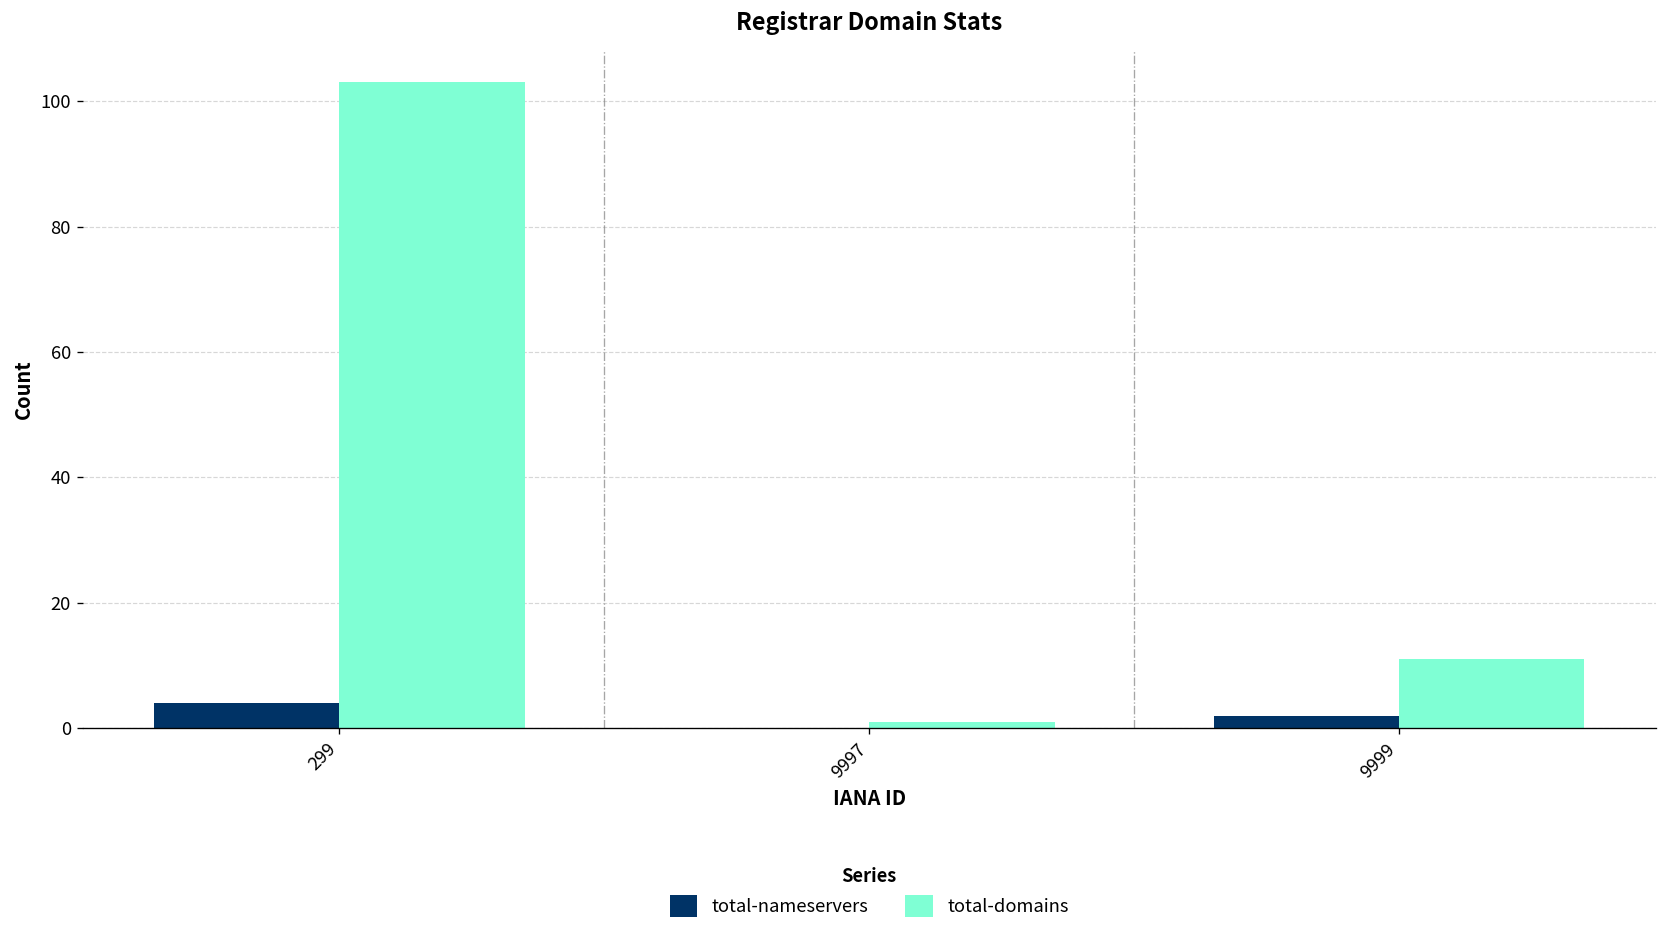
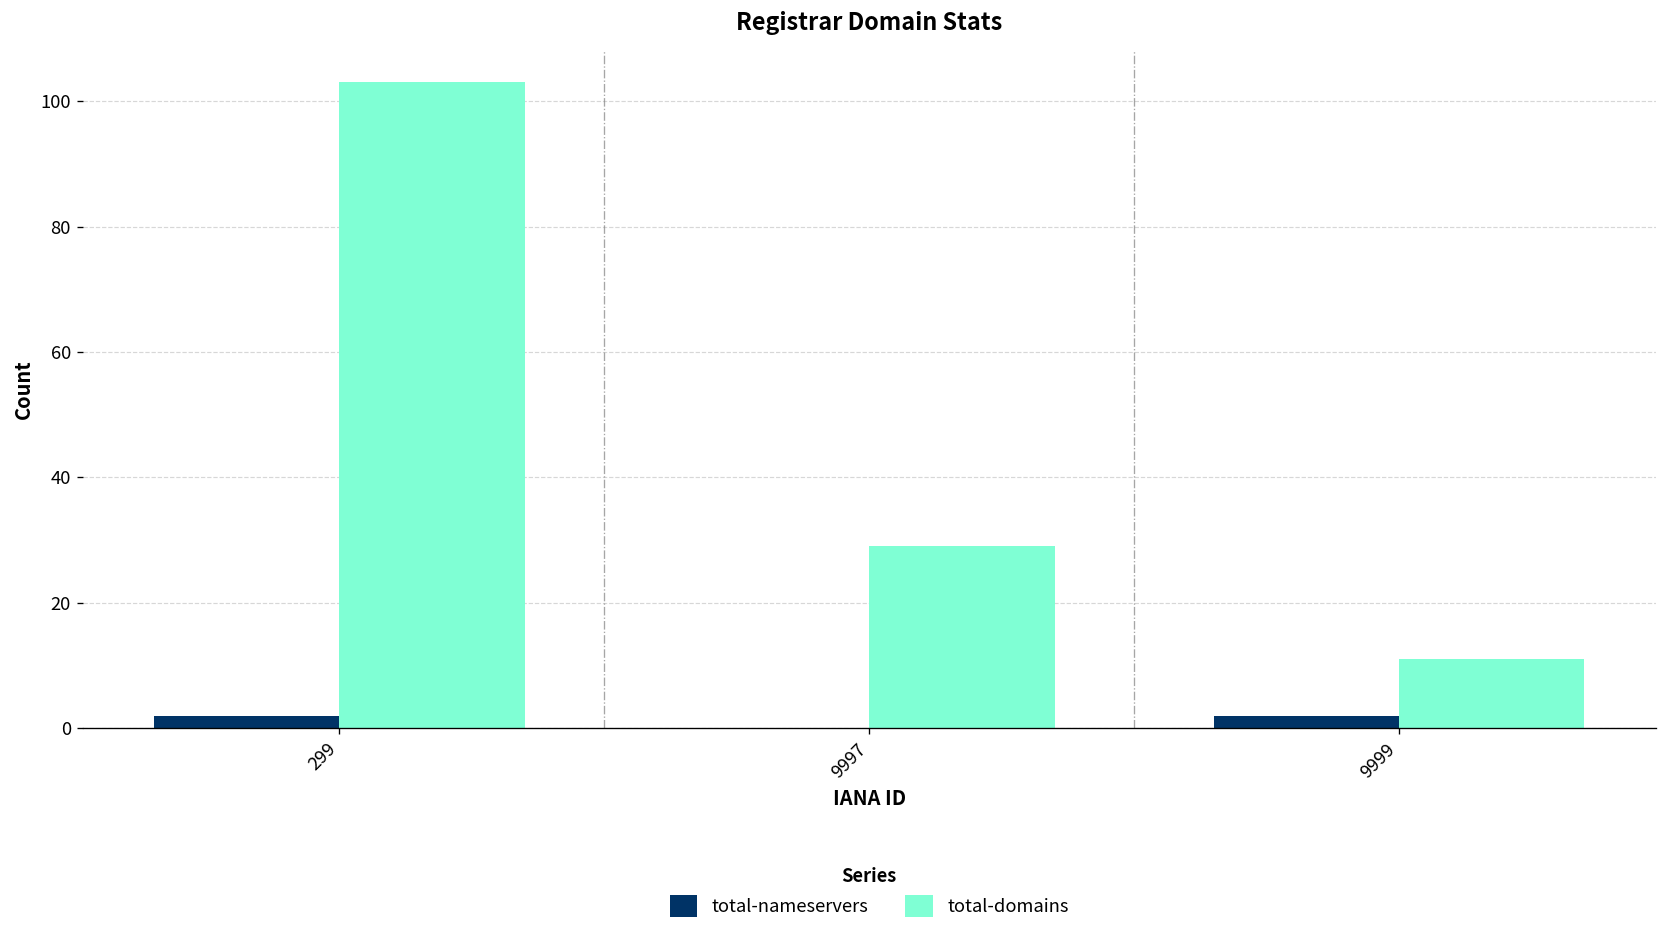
  {
    "total-nameservers": {
-     "299": 4,
+     "299": 2,
      "9997": 0,
      "9999": 2
    },
    "total-domains": {
      "299": 103,
-     "9997": 1,
+     "9997": 29,
      "9999": 11
    }
  }
